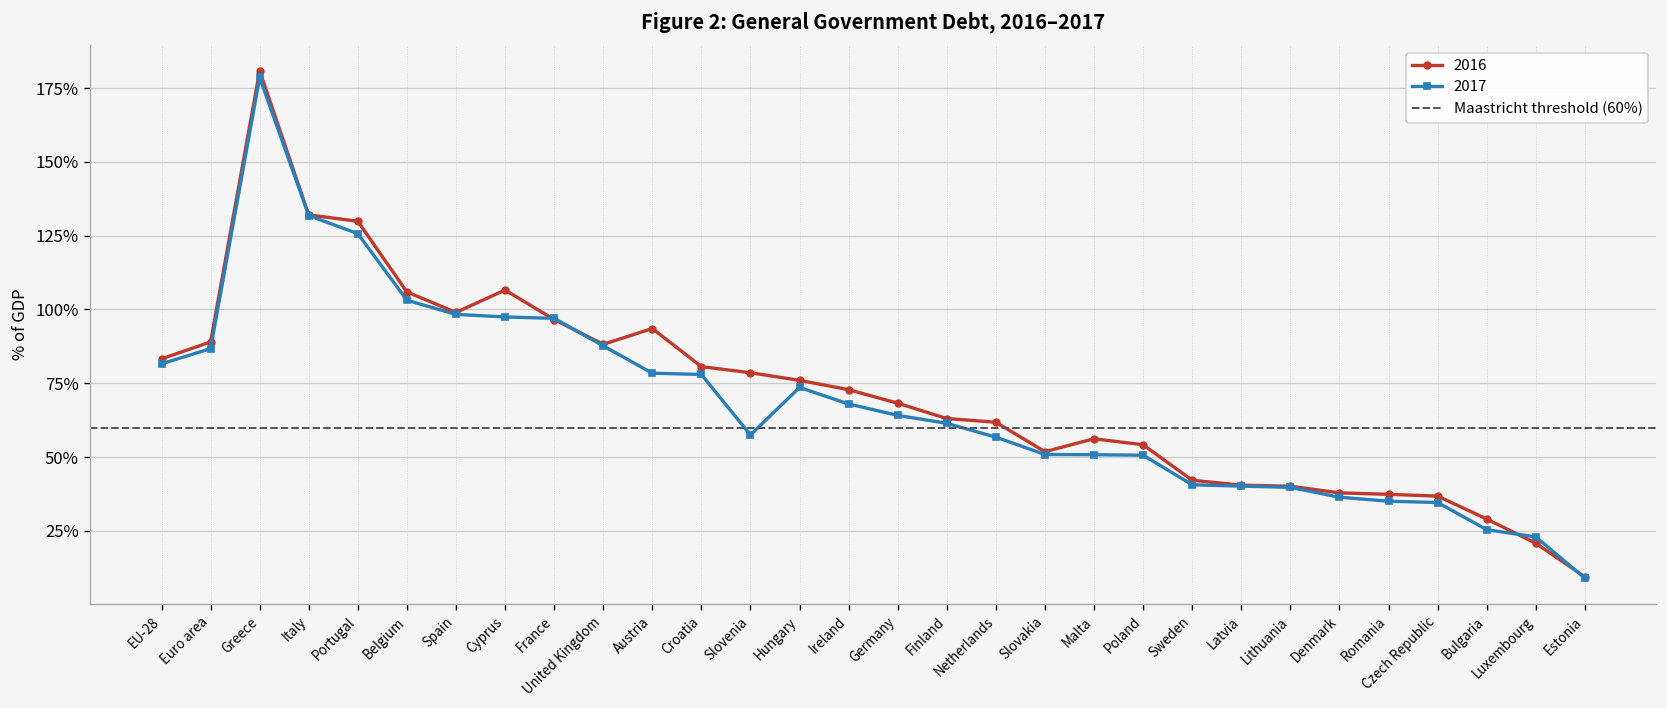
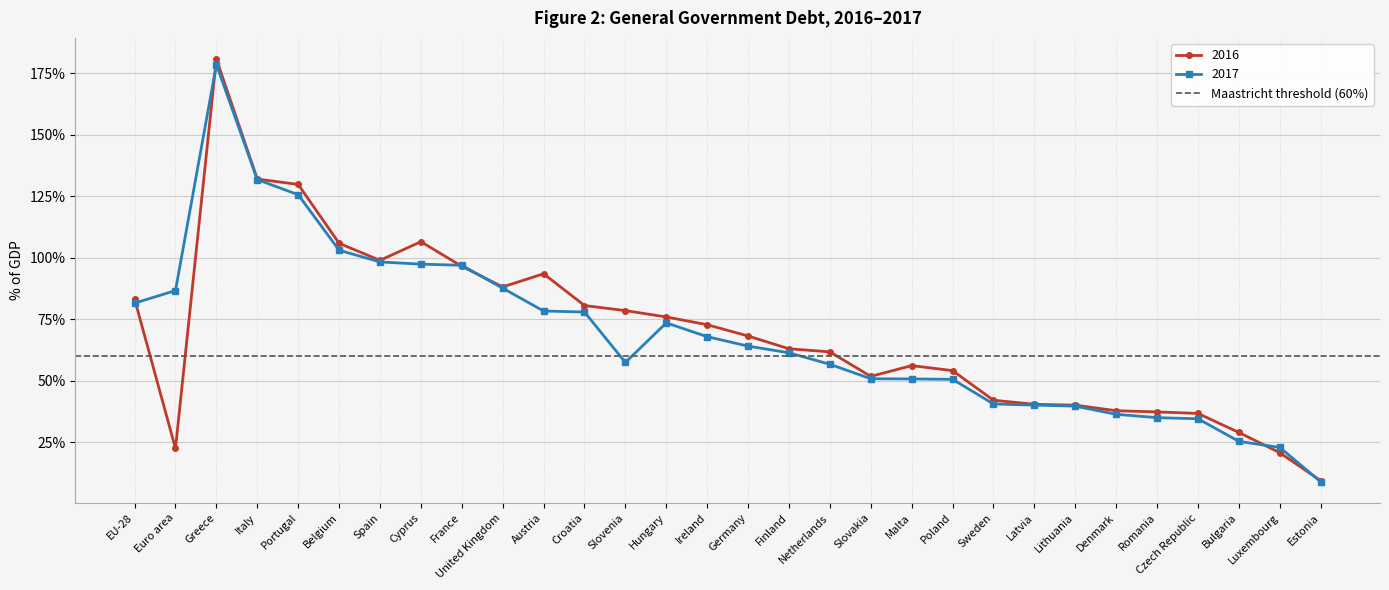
  {
    "2016": {
      "EU-28": "83%",
-     "Euro area": "89%",
+     "Euro area": "23%",
      "Greece": "181%",
      "Portugal": "130%",
      "Belgium": "106%",
      "Cyprus": "107%",
      "Austria": "94%",
      "Croatia": "81%",
      "Slovenia": "79%",
      "Hungary": "76%",
      "Ireland": "73%",
      "Germany": "68%",
      "Finland": "63%",
      "Netherlands": "62%",
      "Malta": "56%",
      "Poland": "54%",
      "Sweden": "42%",
      "Denmark": "38%",
      "Romania": "37%",
      "Czech Republic": "37%",
      "Bulgaria": "29%",
      "Luxembourg": "21%"
    },
    "2017": {
      "EU-28": "82%",
      "Euro area": "87%",
      "Greece": "179%",
      "Portugal": "126%",
      "Belgium": "103%",
      "Cyprus": "97%",
      "Austria": "78%",
      "Croatia": "78%",
      "Slovenia": "57%",
      "Hungary": "74%",
      "Ireland": "68%",
      "Germany": "64%",
      "Finland": "61%",
      "Netherlands": "57%",
      "Malta": "51%",
      "Poland": "51%",
      "Sweden": "41%",
      "Denmark": "36%",
      "Romania": "35%",
      "Czech Republic": "35%",
      "Bulgaria": "25%",
      "Luxembourg": "23%"
    }
  }
